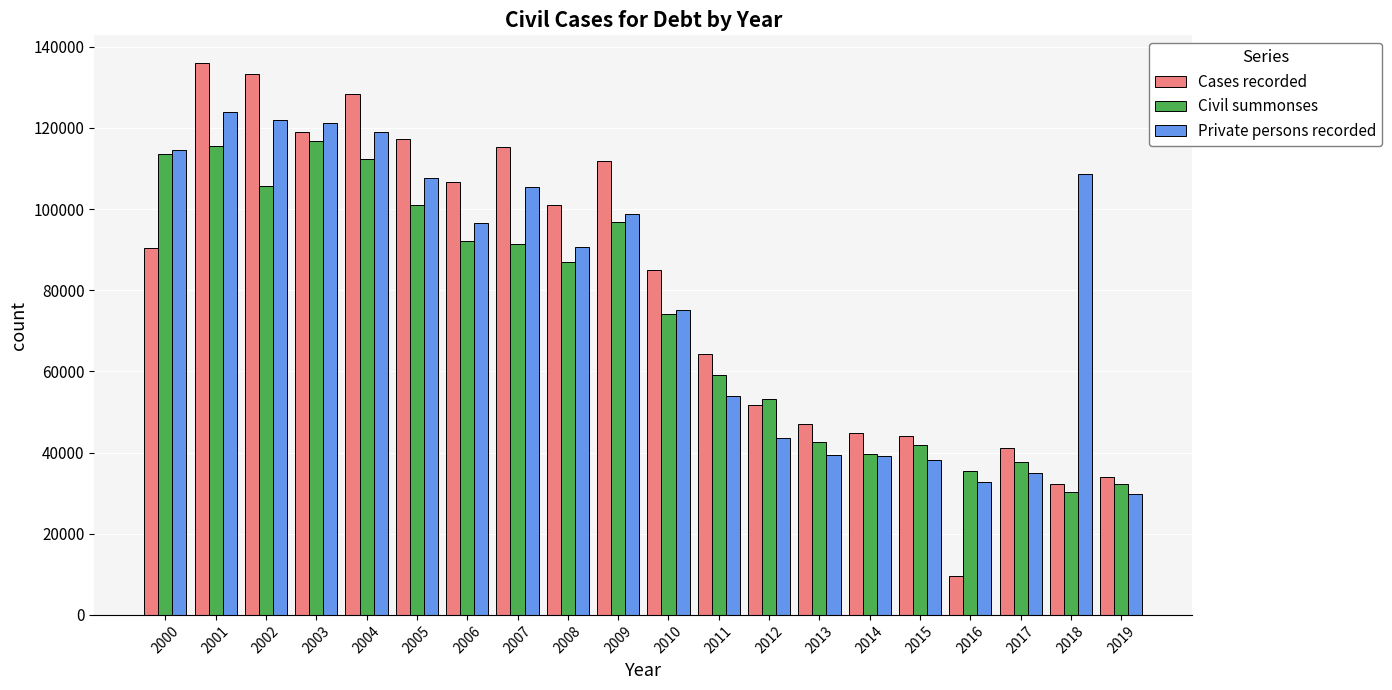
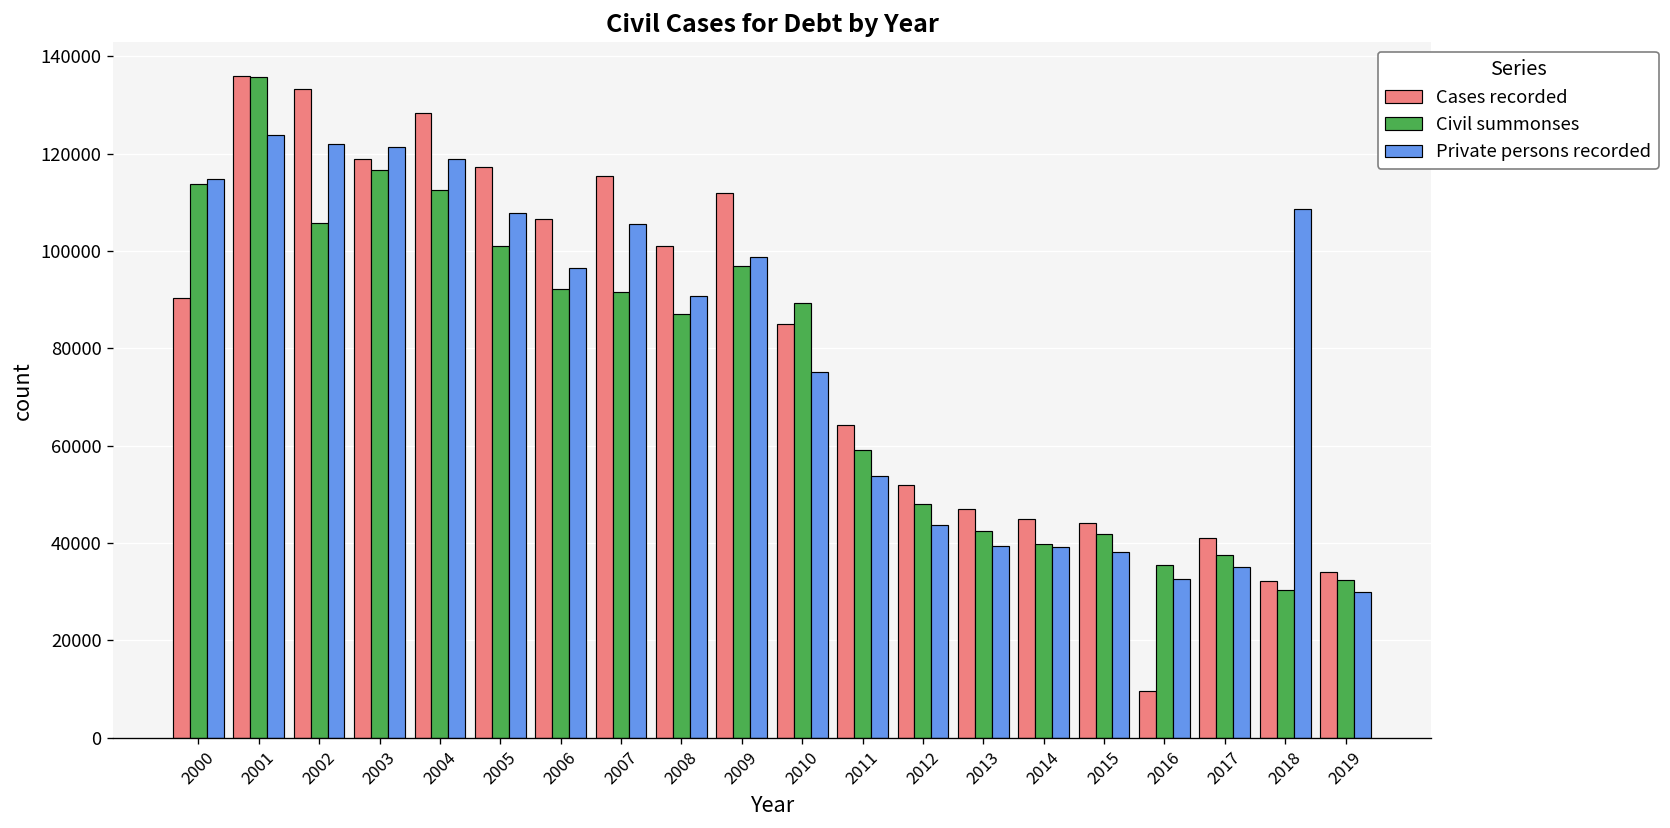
  {
    "Cases recorded": {
      "2000": 90000,
      "2001": 136000,
      "2002": 133000,
      "2003": 119000,
      "2004": 128000,
      "2005": 117000,
      "2006": 107000,
      "2007": 115000,
      "2008": 101000,
      "2009": 112000,
      "2010": 85000,
      "2011": 64000,
      "2012": 52000,
      "2013": 47000,
      "2014": 45000,
      "2015": 44000,
      "2016": 10000,
      "2017": 41000,
      "2018": 32000,
      "2019": 34000
    },
    "Civil summonses": {
      "2000": 114000,
-     "2001": 116000,
+     "2001": 136000,
      "2002": 106000,
      "2003": 117000,
      "2004": 112000,
      "2005": 101000,
      "2006": 92000,
      "2007": 91000,
      "2008": 87000,
      "2009": 97000,
-     "2010": 74000,
+     "2010": 89000,
      "2011": 59000,
-     "2012": 53000,
+     "2012": 48000,
      "2013": 43000,
      "2014": 40000,
      "2015": 42000,
      "2016": 36000,
      "2017": 38000,
      "2018": 30000,
      "2019": 32000
    },
    "Private persons recorded": {
      "2000": 115000,
      "2001": 124000,
      "2002": 122000,
      "2003": 121000,
      "2004": 119000,
      "2005": 108000,
      "2006": 97000,
      "2007": 105000,
      "2008": 91000,
      "2009": 99000,
      "2010": 75000,
      "2011": 54000,
      "2012": 44000,
      "2013": 39000,
      "2014": 39000,
      "2015": 38000,
      "2016": 33000,
      "2017": 35000,
      "2018": 109000,
      "2019": 30000
    }
  }
